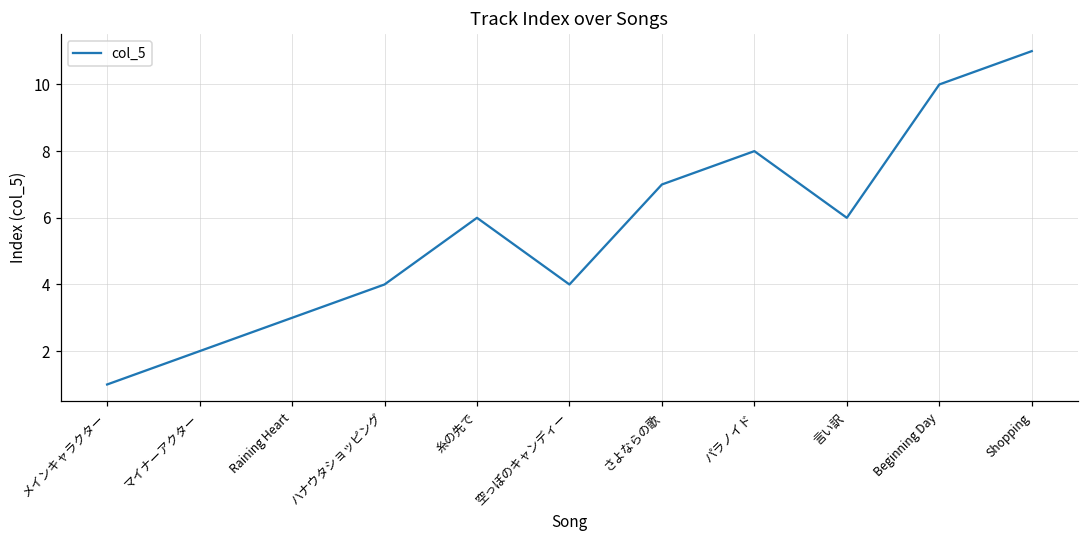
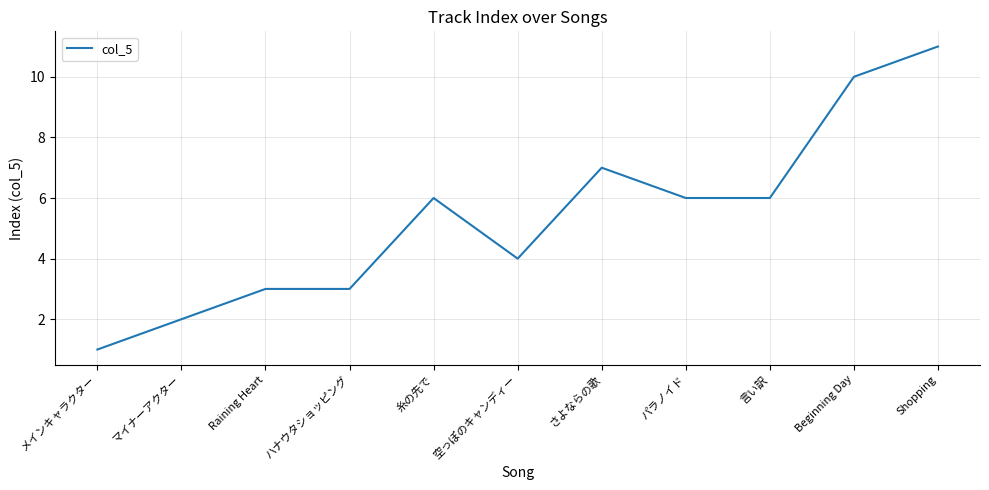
  {
    "メインキャラクター": 1,
    "マイナーアクター": 2,
    "Raining Heart": 3,
-   "ハナウタショッピング": 4,
+   "ハナウタショッピング": 3,
    "糸の先で": 6,
    "空っぽのキャンディー": 4,
    "さよならの歌": 7,
-   "パラノイド": 8,
+   "パラノイド": 6,
    "言い訳": 6,
    "Beginning Day": 10,
    "Shopping": 11
  }
